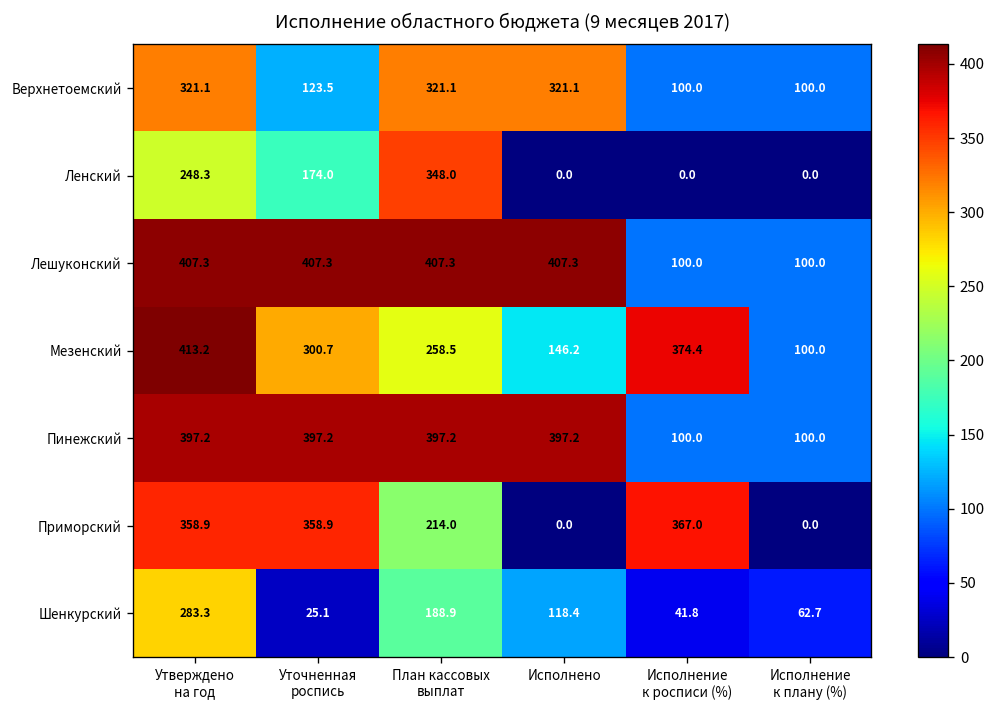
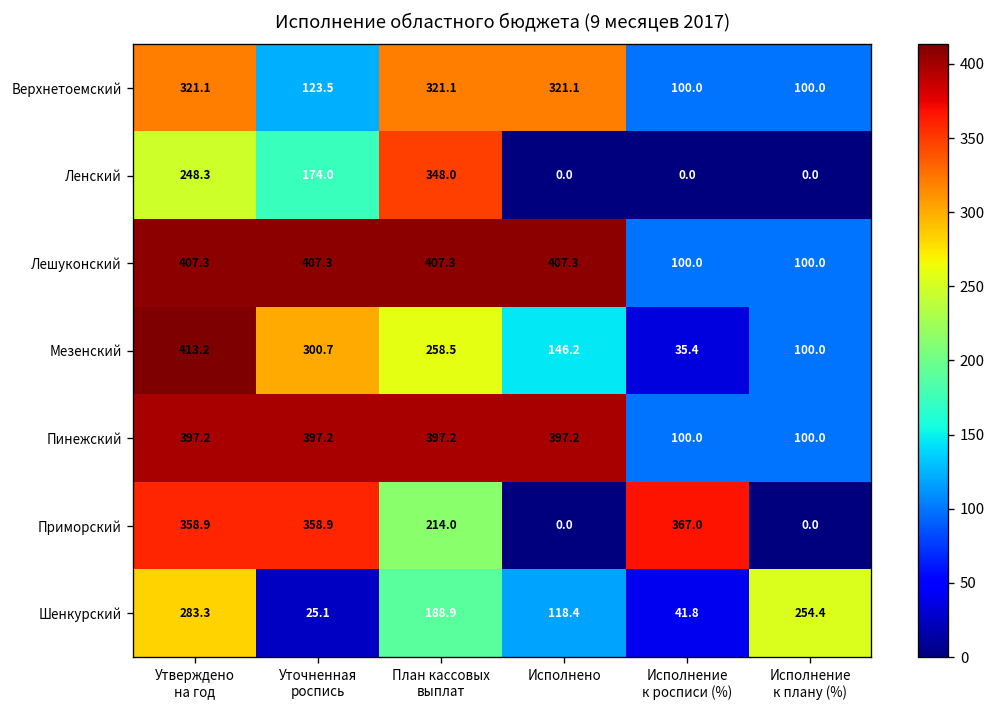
  {
    "Верхнетоемский": {
      "Утверждено на год": 321.1,
      "Уточненная роспись": 123.5,
      "План кассовых выплат": 321.1,
      "Исполнено": 321.1,
      "Исполнение к росписи (%)": 100.0,
      "Исполнение к плану (%)": 100.0
    },
    "Ленский": {
      "Утверждено на год": 248.3,
      "Уточненная роспись": 174.0,
      "План кассовых выплат": 348.0,
      "Исполнено": 0.0,
      "Исполнение к росписи (%)": 0.0,
      "Исполнение к плану (%)": 0.0
    },
    "Лешуконский": {
      "Утверждено на год": 407.3,
      "Уточненная роспись": 407.3,
      "План кассовых выплат": 407.3,
      "Исполнено": 407.3,
      "Исполнение к росписи (%)": 100.0,
      "Исполнение к плану (%)": 100.0
    },
    "Мезенский": {
      "Утверждено на год": 413.2,
      "Уточненная роспись": 300.7,
      "План кассовых выплат": 258.5,
      "Исполнено": 146.2,
-     "Исполнение к росписи (%)": 374.4,
+     "Исполнение к росписи (%)": 35.4,
      "Исполнение к плану (%)": 100.0
    },
    "Пинежский": {
      "Утверждено на год": 397.2,
      "Уточненная роспись": 397.2,
      "План кассовых выплат": 397.2,
      "Исполнено": 397.2,
      "Исполнение к росписи (%)": 100.0,
      "Исполнение к плану (%)": 100.0
    },
    "Приморский": {
      "Утверждено на год": 358.9,
      "Уточненная роспись": 358.9,
      "План кассовых выплат": 214.0,
      "Исполнено": 0.0,
      "Исполнение к росписи (%)": 367.0,
      "Исполнение к плану (%)": 0.0
    },
    "Шенкурский": {
      "Утверждено на год": 283.3,
      "Уточненная роспись": 25.1,
      "План кассовых выплат": 188.9,
      "Исполнено": 118.4,
      "Исполнение к росписи (%)": 41.8,
-     "Исполнение к плану (%)": 62.7
+     "Исполнение к плану (%)": 254.4
    }
  }
